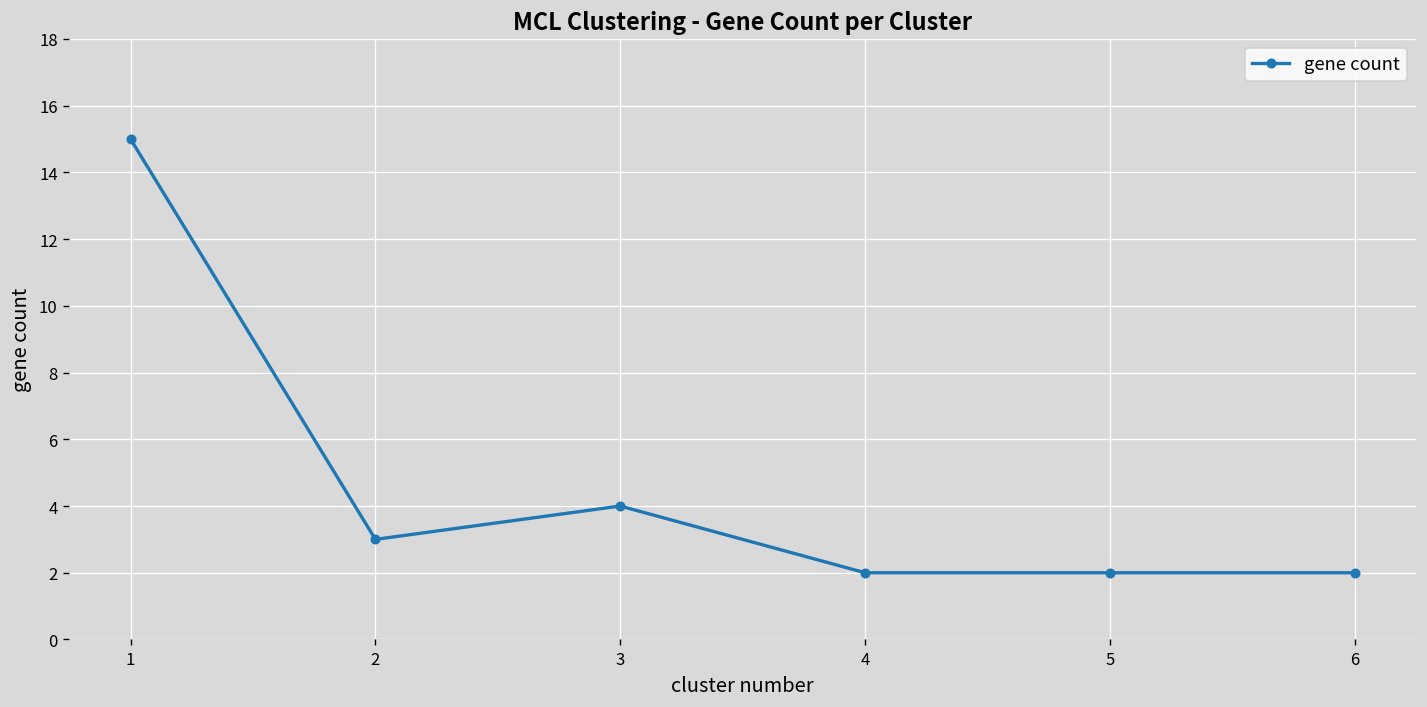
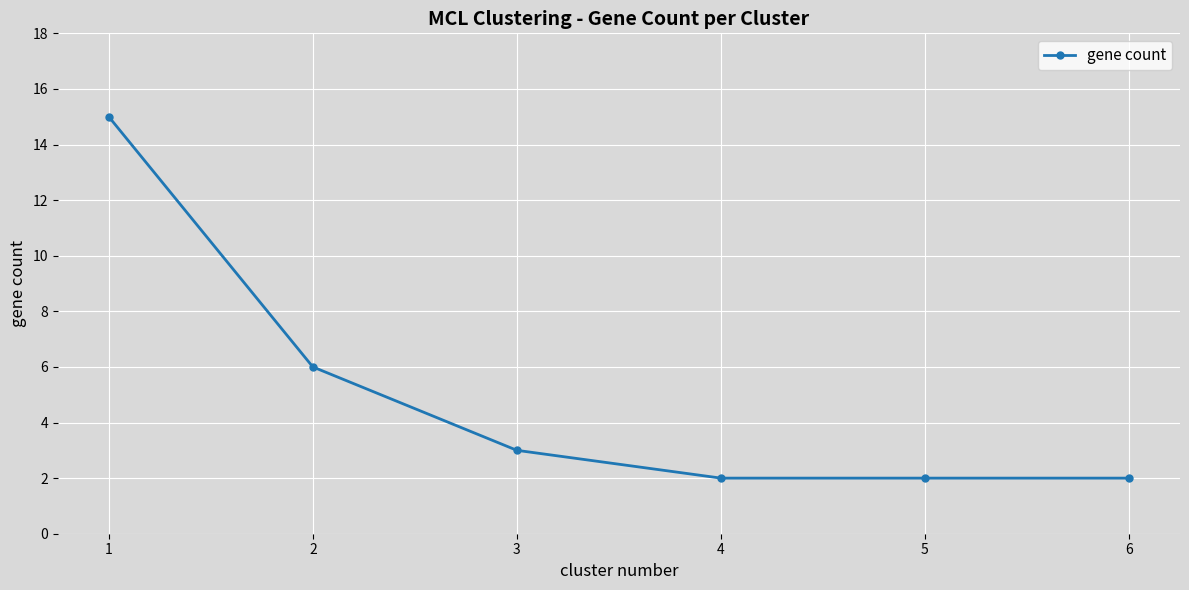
  {
    "1": 15,
-   "2": 3,
-   "3": 4,
+   "2": 6,
+   "3": 3,
    "4": 2,
    "5": 2,
    "6": 2
  }
